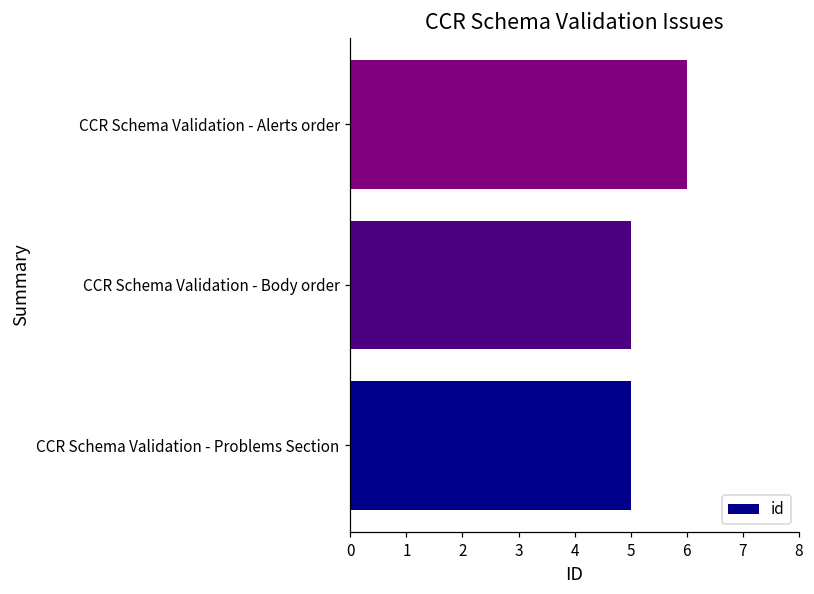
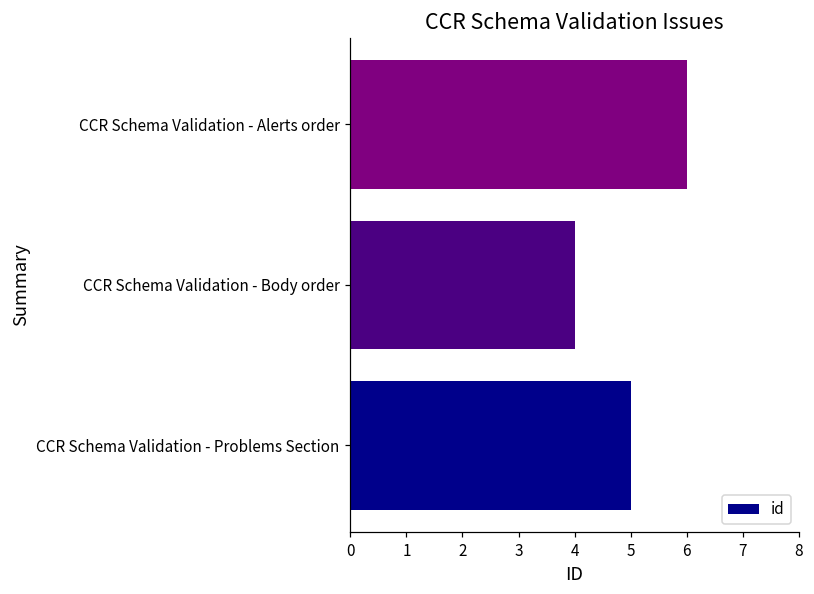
  {
    "CCR Schema Validation - Alerts order": 6,
-   "CCR Schema Validation - Body order": 5,
+   "CCR Schema Validation - Body order": 4,
    "CCR Schema Validation - Problems Section": 5
  }
